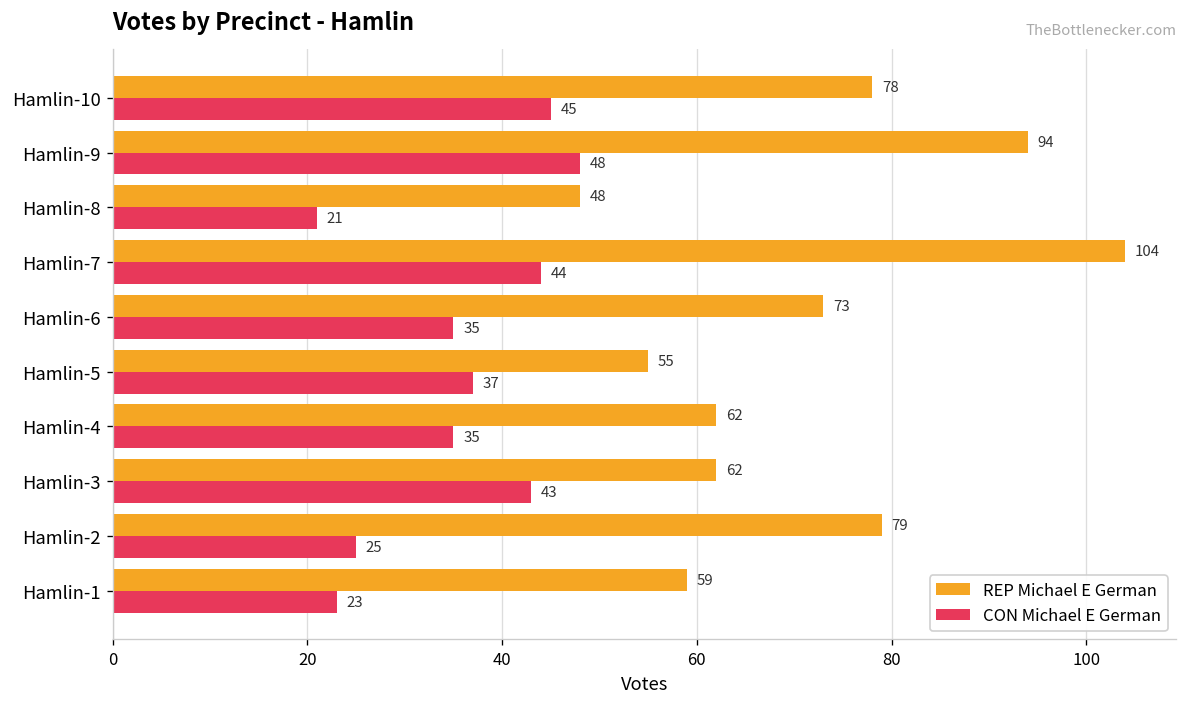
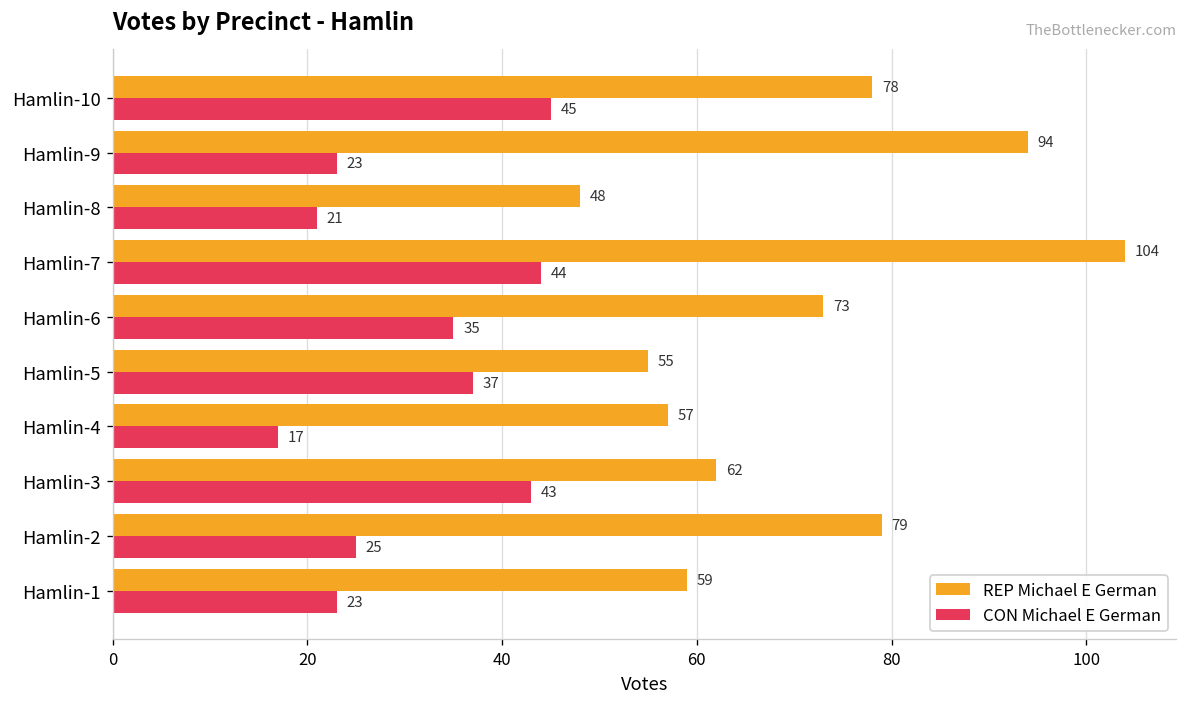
  {
    "REP Michael E German": {
      "Hamlin-10": 78,
      "Hamlin-9": 94,
      "Hamlin-8": 48,
      "Hamlin-7": 104,
      "Hamlin-6": 73,
      "Hamlin-5": 55,
-     "Hamlin-4": 62,
+     "Hamlin-4": 57,
      "Hamlin-3": 62,
      "Hamlin-2": 79,
      "Hamlin-1": 59
    },
    "CON Michael E German": {
      "Hamlin-10": 45,
-     "Hamlin-9": 48,
+     "Hamlin-9": 23,
      "Hamlin-8": 21,
      "Hamlin-7": 44,
      "Hamlin-6": 35,
      "Hamlin-5": 37,
-     "Hamlin-4": 35,
+     "Hamlin-4": 17,
      "Hamlin-3": 43,
      "Hamlin-2": 25,
      "Hamlin-1": 23
    }
  }
